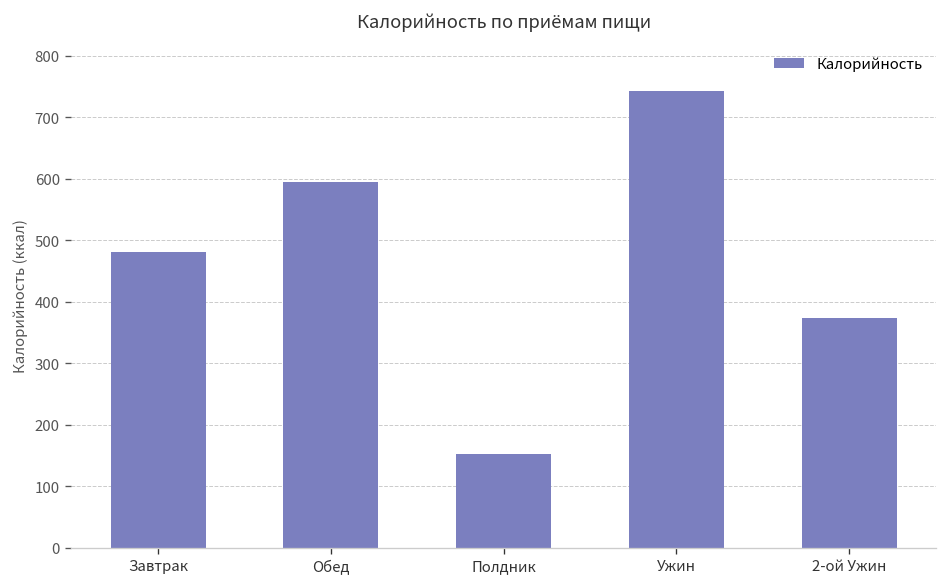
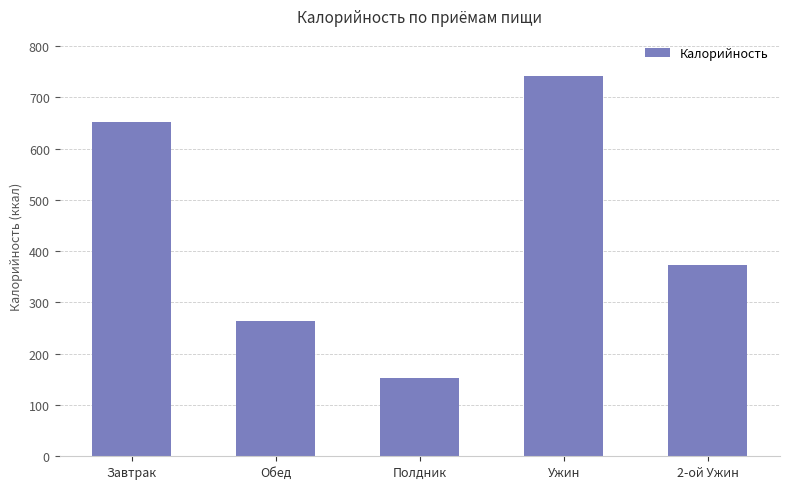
  {
-   "Завтрак": 480,
-   "Обед": 600,
+   "Завтрак": 650,
+   "Обед": 260,
    "Полдник": 150,
    "Ужин": 740,
    "2-ой Ужин": 370
  }
